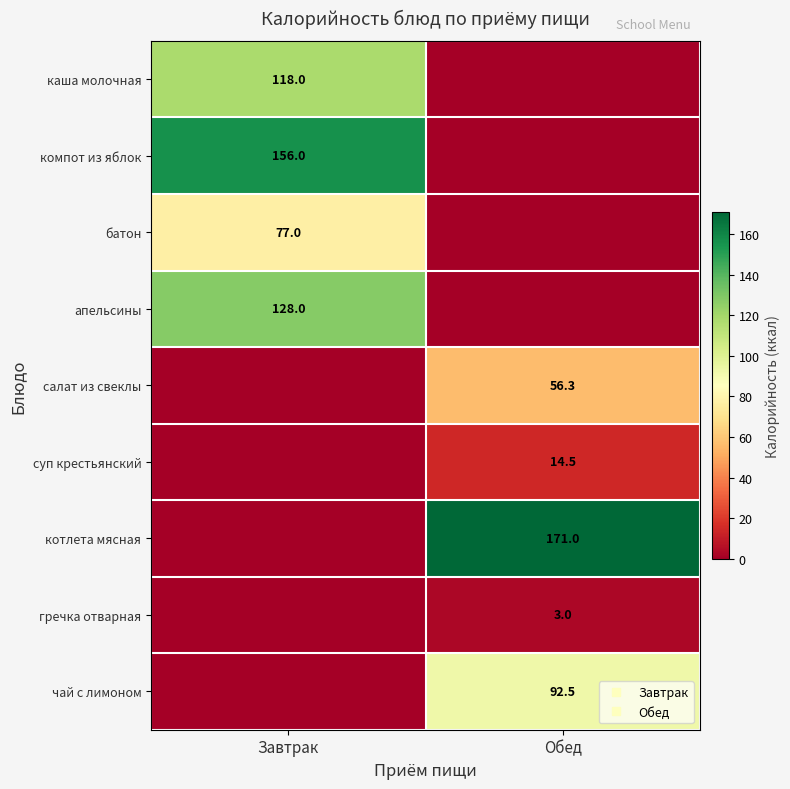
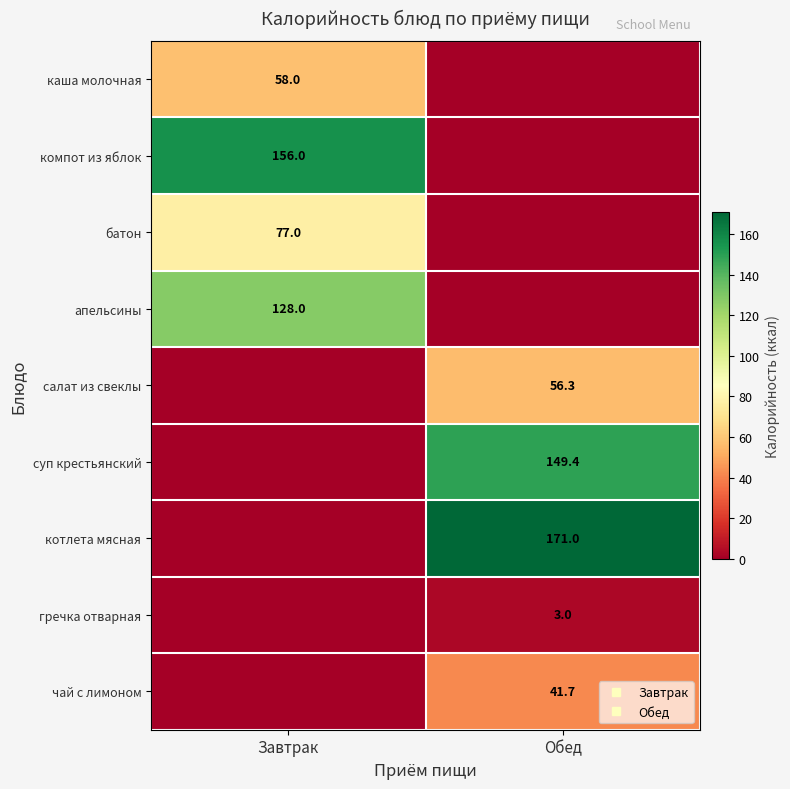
  {
    "каша молочная": {
-     "Завтрак": 118.0
+     "Завтрак": 58.0
    },
    "компот из яблок": {
      "Завтрак": 156.0
    },
    "батон": {
      "Завтрак": 77.0
    },
    "апельсины": {
      "Завтрак": 128.0
    },
    "салат из свеклы": {
      "Обед": 56.3
    },
    "суп крестьянский": {
-     "Обед": 14.5
+     "Обед": 149.4
    },
    "котлета мясная": {
      "Обед": 171.0
    },
    "гречка отварная": {
      "Обед": 3.0
    },
    "чай с лимоном": {
-     "Обед": 92.5
+     "Обед": 41.7
    }
  }
